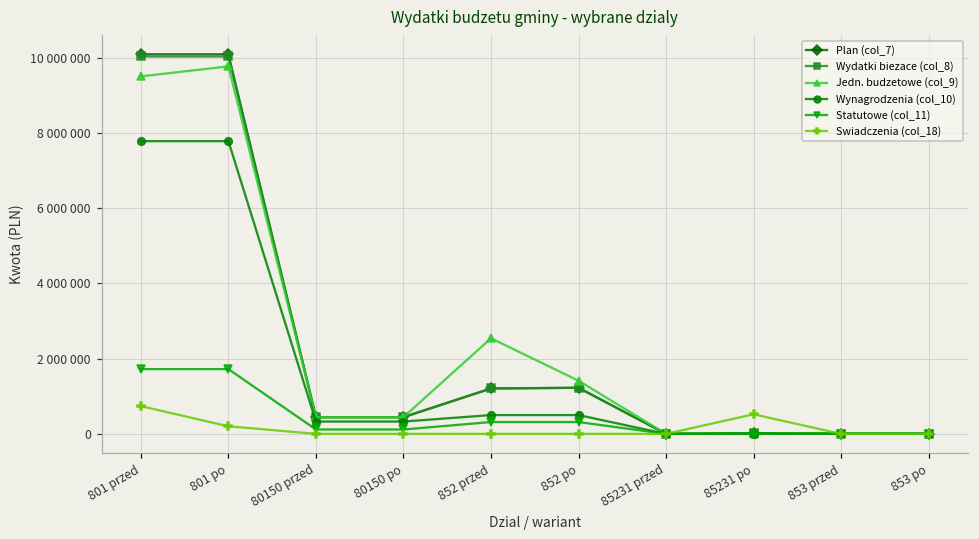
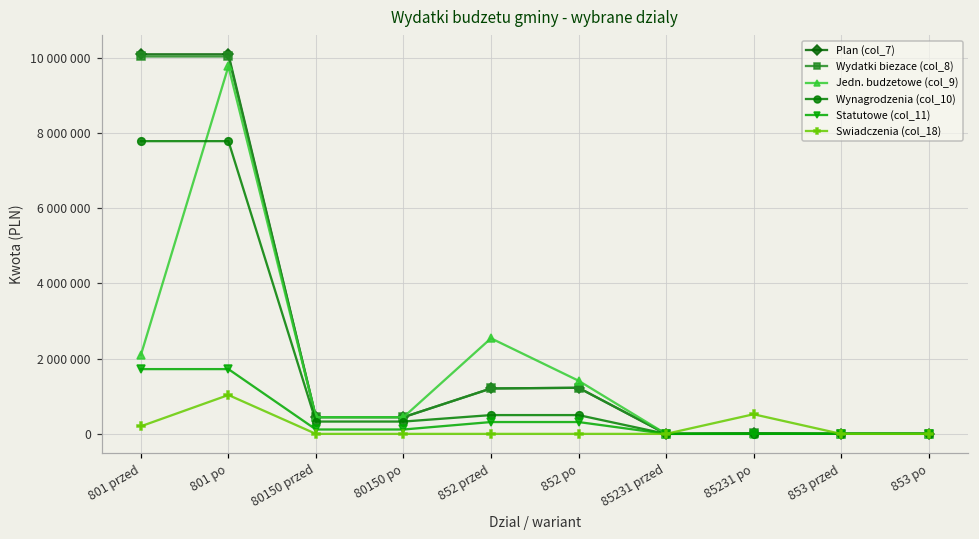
  {
    "Jedn. budzetowe (col_9)": {
-     "801 przed": 9500000,
+     "801 przed": 2100000,
      "801 po": 9800000,
      "852 przed": 2500000,
      "852 po": 1400000
    },
    "Swiadczenia (col_18)": {
-     "801 przed": 700000,
-     "801 po": 200000,
+     "801 przed": 200000,
+     "801 po": 1000000,
      "80150 przed": 0,
      "80150 po": 0,
      "852 przed": 0,
      "852 po": 0,
      "85231 po": 500000
    }
  }
